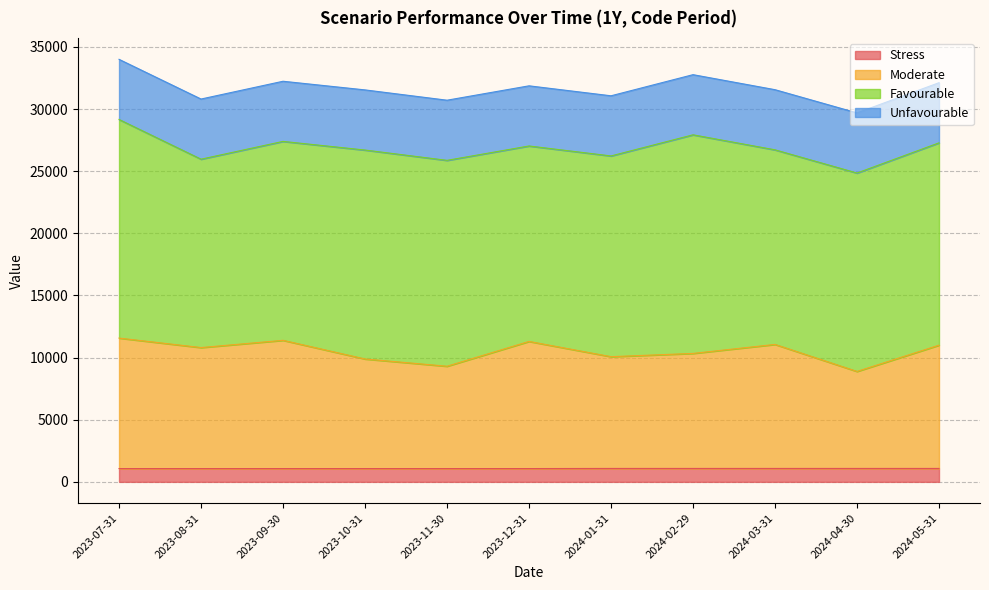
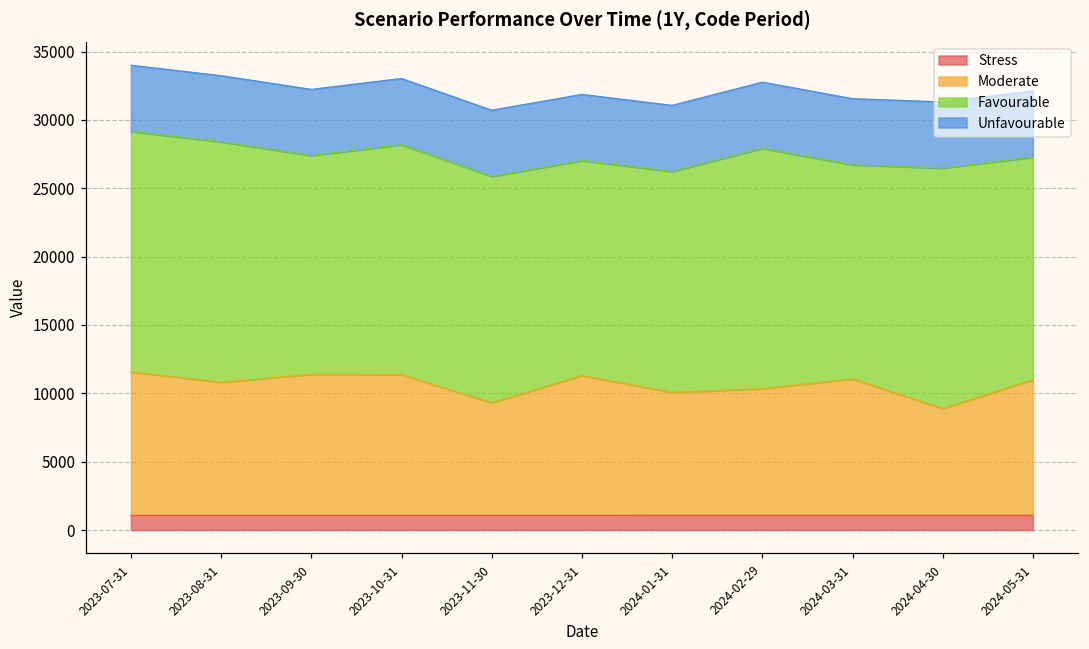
  {
    "Stress": {
      "2023-07-31": 1100,
      "2023-08-31": 1100,
      "2023-09-30": 1100,
      "2023-10-31": 1100,
      "2023-11-30": 1100,
      "2023-12-31": 1100,
      "2024-01-31": 1100,
      "2024-02-29": 1100,
      "2024-03-31": 1100,
      "2024-04-30": 1100,
      "2024-05-31": 1100
    },
    "Moderate": {
      "2023-07-31": 10500,
      "2023-08-31": 9700,
      "2023-09-30": 10300,
-     "2023-10-31": 8800,
+     "2023-10-31": 10300,
      "2023-11-30": 8200,
      "2023-12-31": 10200,
      "2024-01-31": 9000,
      "2024-02-29": 9300,
      "2024-03-31": 10000,
      "2024-04-30": 7800,
      "2024-05-31": 9900
    },
    "Favourable": {
      "2023-07-31": 17600,
-     "2023-08-31": 15200,
+     "2023-08-31": 17600,
      "2023-09-30": 16000,
      "2023-10-31": 16800,
      "2023-11-30": 16600,
      "2023-12-31": 15700,
      "2024-01-31": 16200,
      "2024-02-29": 17600,
      "2024-03-31": 15700,
-     "2024-04-30": 16000,
+     "2024-04-30": 17600,
      "2024-05-31": 16300
    },
    "Unfavourable": {
      "2023-07-31": 4800,
      "2023-08-31": 4800,
      "2023-09-30": 4800,
      "2023-10-31": 4800,
      "2023-11-30": 4800,
      "2023-12-31": 4800,
      "2024-01-31": 4800,
      "2024-02-29": 4800,
      "2024-03-31": 4800
    }
  }
